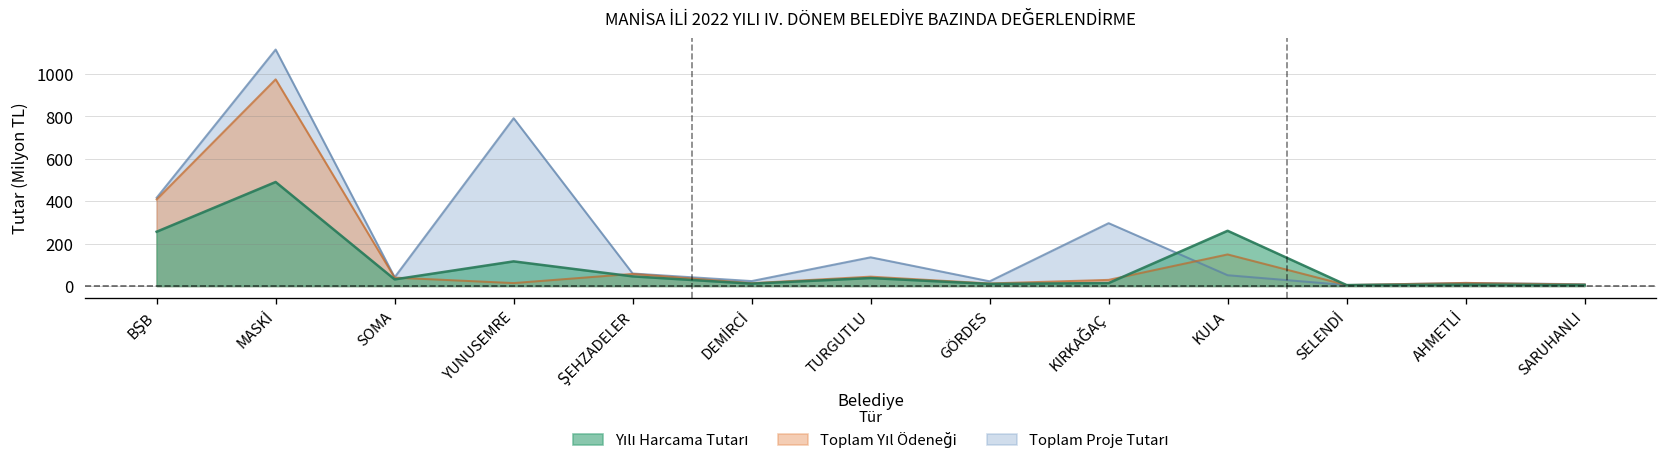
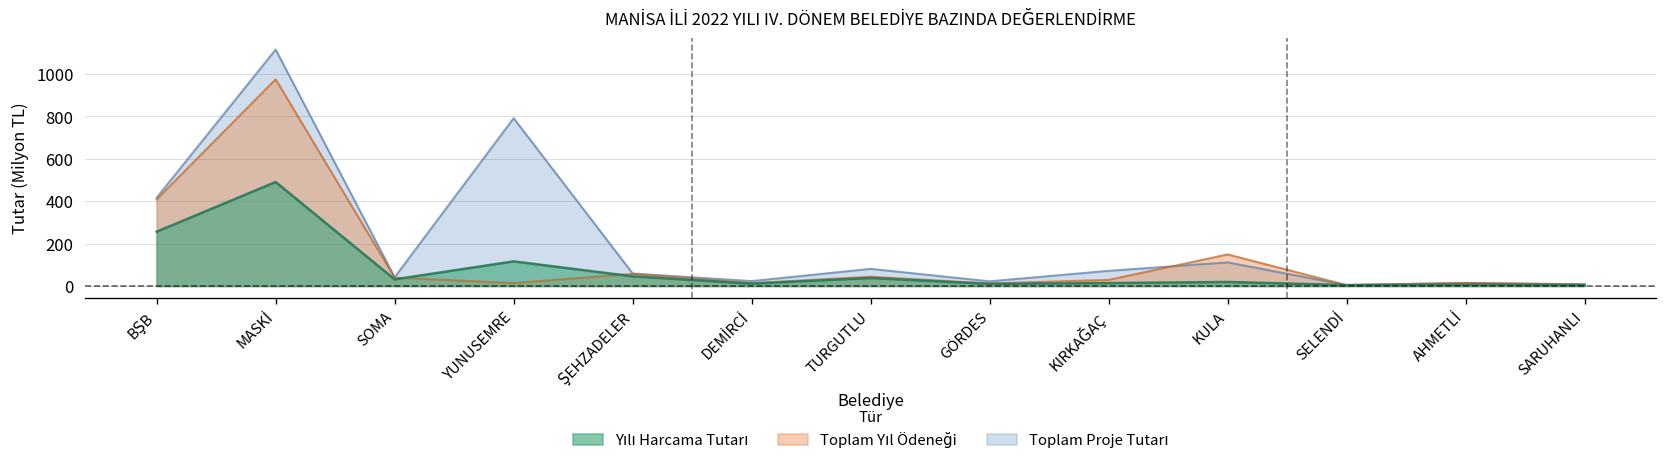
  {
    "Toplam Proje Tutarı": {
      "MASKİ": 1110,
      "YUNUSEMRE": 790,
-     "TURGUTLU": 140,
-     "KIRKAĞAÇ": 300,
-     "KULA": 50
+     "TURGUTLU": 80,
+     "KIRKAĞAÇ": 70,
+     "KULA": 110
    },
    "Toplam Yıl Ödeneği": {
      "MASKİ": 970,
      "YUNUSEMRE": 10,
      "KIRKAĞAÇ": 30,
      "KULA": 150
    },
    "Yılı Harcama Tutarı": {
      "BŞB": 260,
      "MASKİ": 490,
      "YUNUSEMRE": 120,
      "KIRKAĞAÇ": 10,
-     "KULA": 260
+     "KULA": 20
    }
  }
